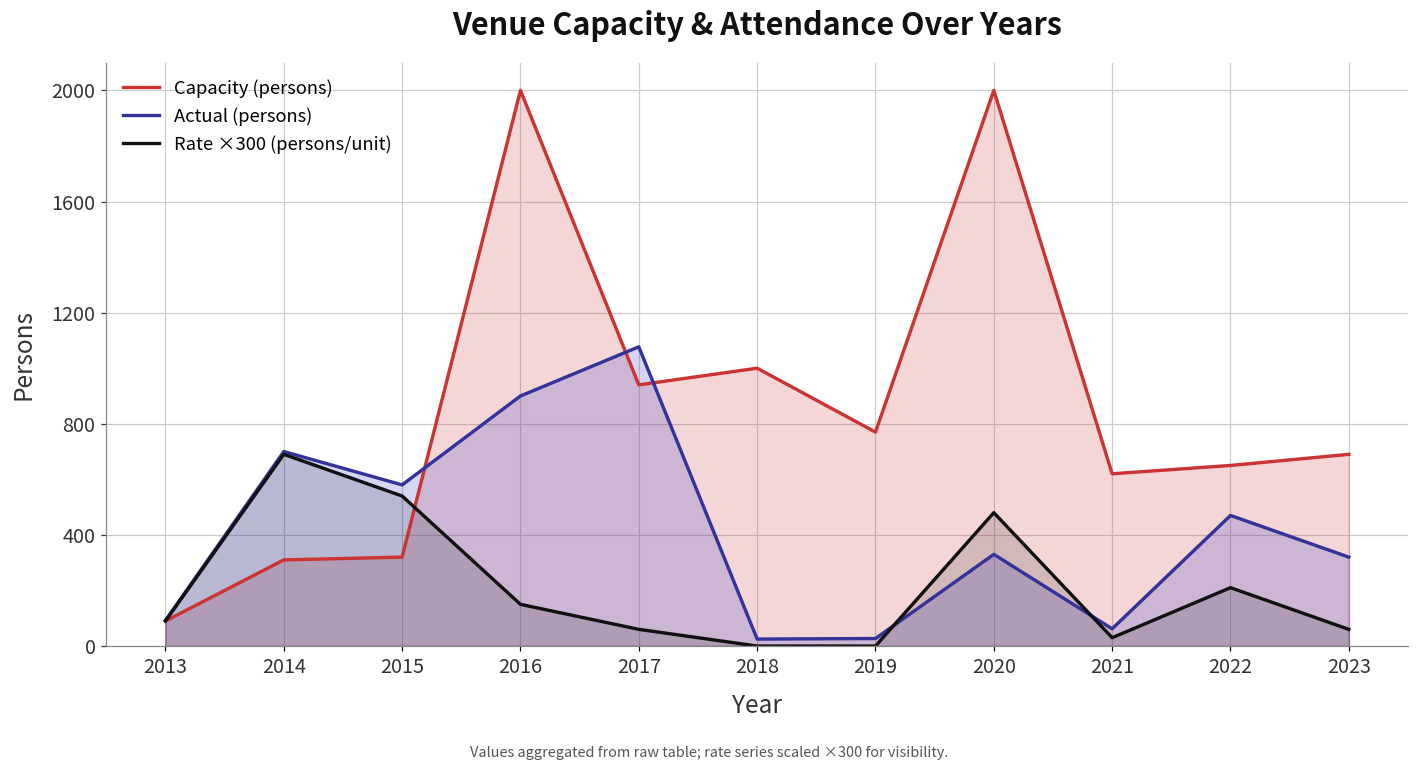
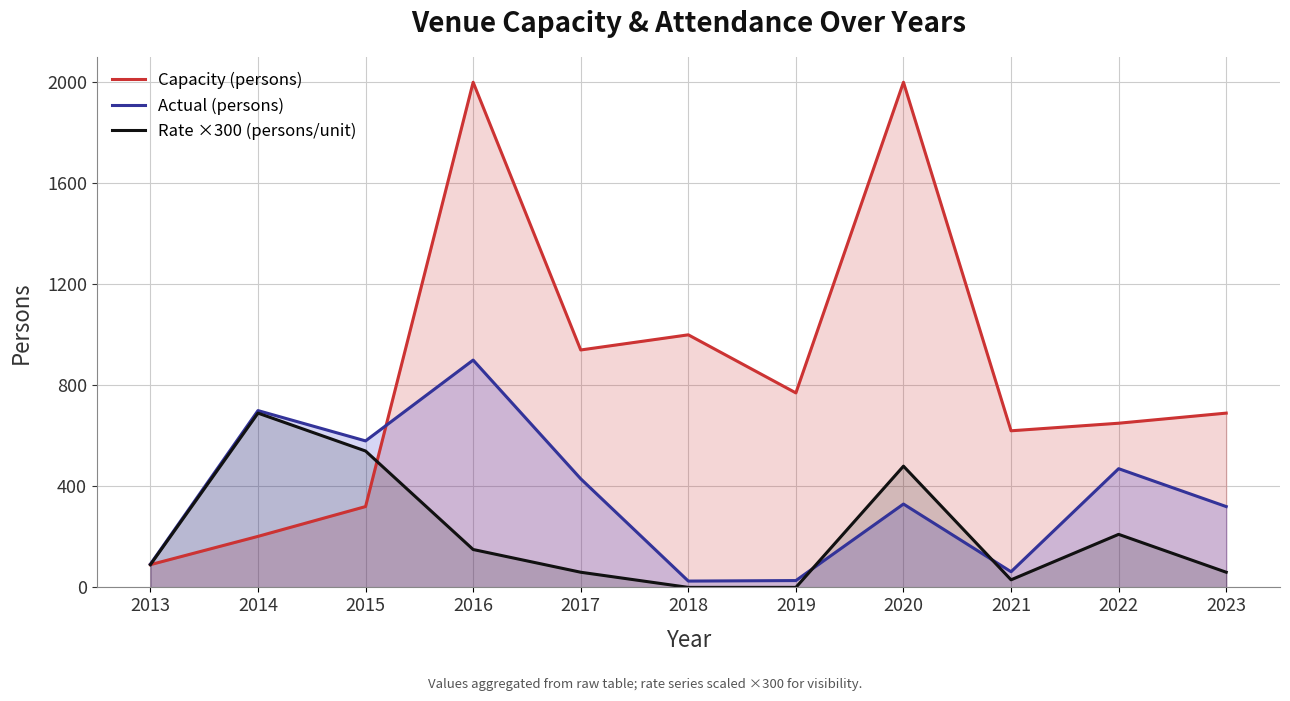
  {
    "Capacity (persons)": {
-     "2014": 310,
+     "2014": 200,
      "2015": 320,
      "2016": 2000,
      "2017": 940,
      "2018": 1000,
      "2019": 770,
      "2020": 2000,
      "2021": 620,
      "2022": 650,
      "2023": 690
    },
    "Actual (persons)": {
      "2015": 580,
      "2016": 900,
-     "2017": 1080,
+     "2017": 430,
      "2018": 30,
      "2019": 30,
      "2020": 330,
      "2021": 60,
      "2022": 470,
      "2023": 320
    },
    "Rate ×300 (persons/unit)": {
      "2015": 540,
      "2016": 150,
      "2017": 60,
      "2018": 0,
      "2019": 0,
      "2020": 480,
      "2021": 30,
      "2022": 210,
      "2023": 60
    }
  }
